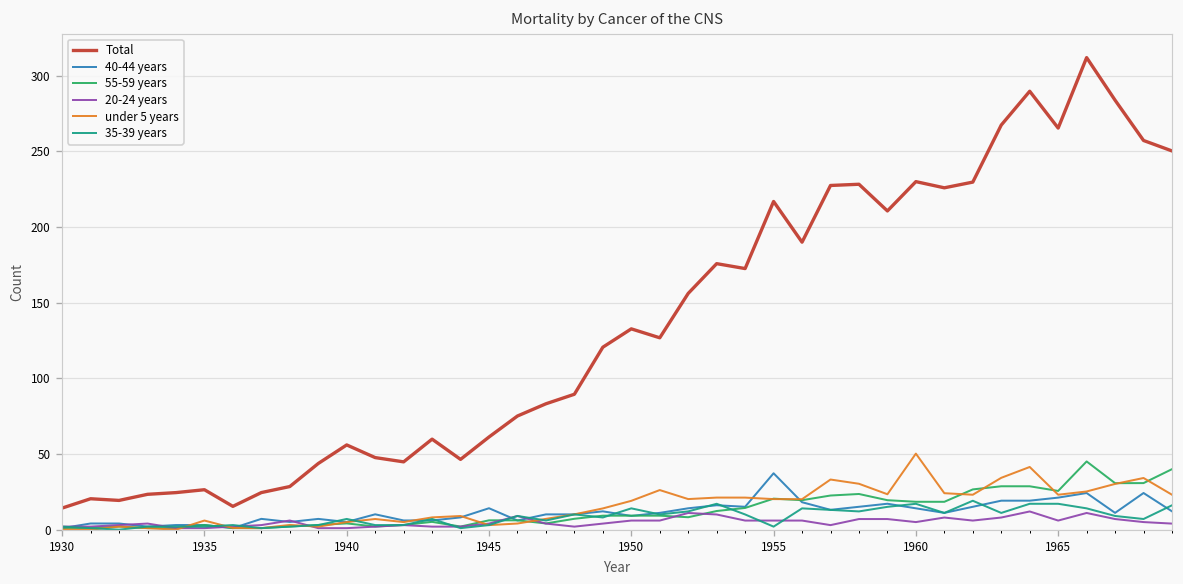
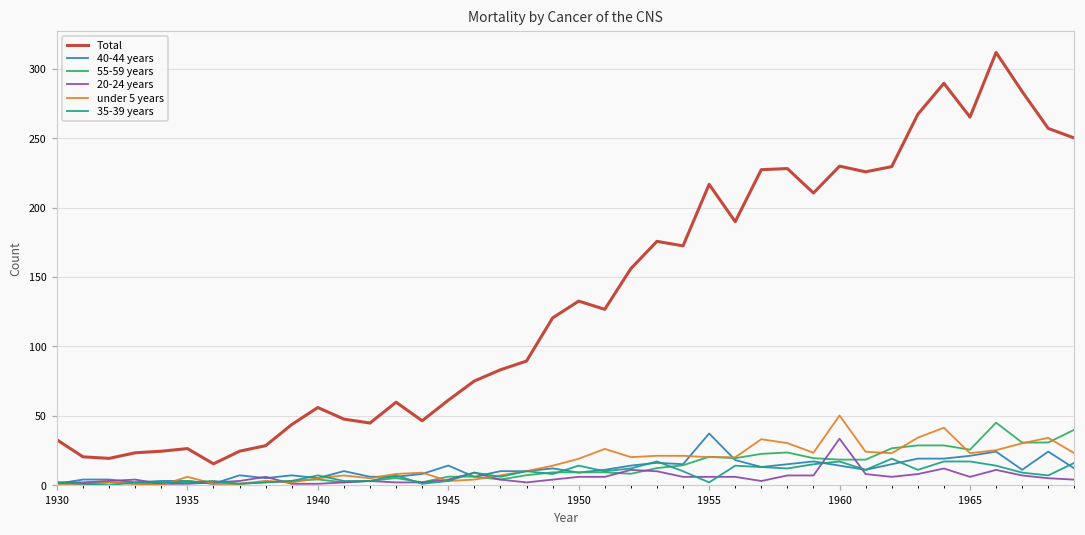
  {
    "Total": {
-     "1930": 14,
+     "1930": 33,
      "1935": 26,
      "1940": 56,
      "1945": 61,
      "1950": 133,
      "1955": 217,
      "1960": 230,
      "1965": 265
    },
    "40-44 years": {
      "1945": 14,
      "1955": 37,
      "1960": 14
    },
    "20-24 years": {
      "1940": 1,
      "1950": 6,
      "1955": 6,
-     "1960": 5,
+     "1960": 34,
      "1965": 6
    },
    "under 5 years": {
      "1935": 6,
      "1950": 19,
      "1960": 50
    }
  }
